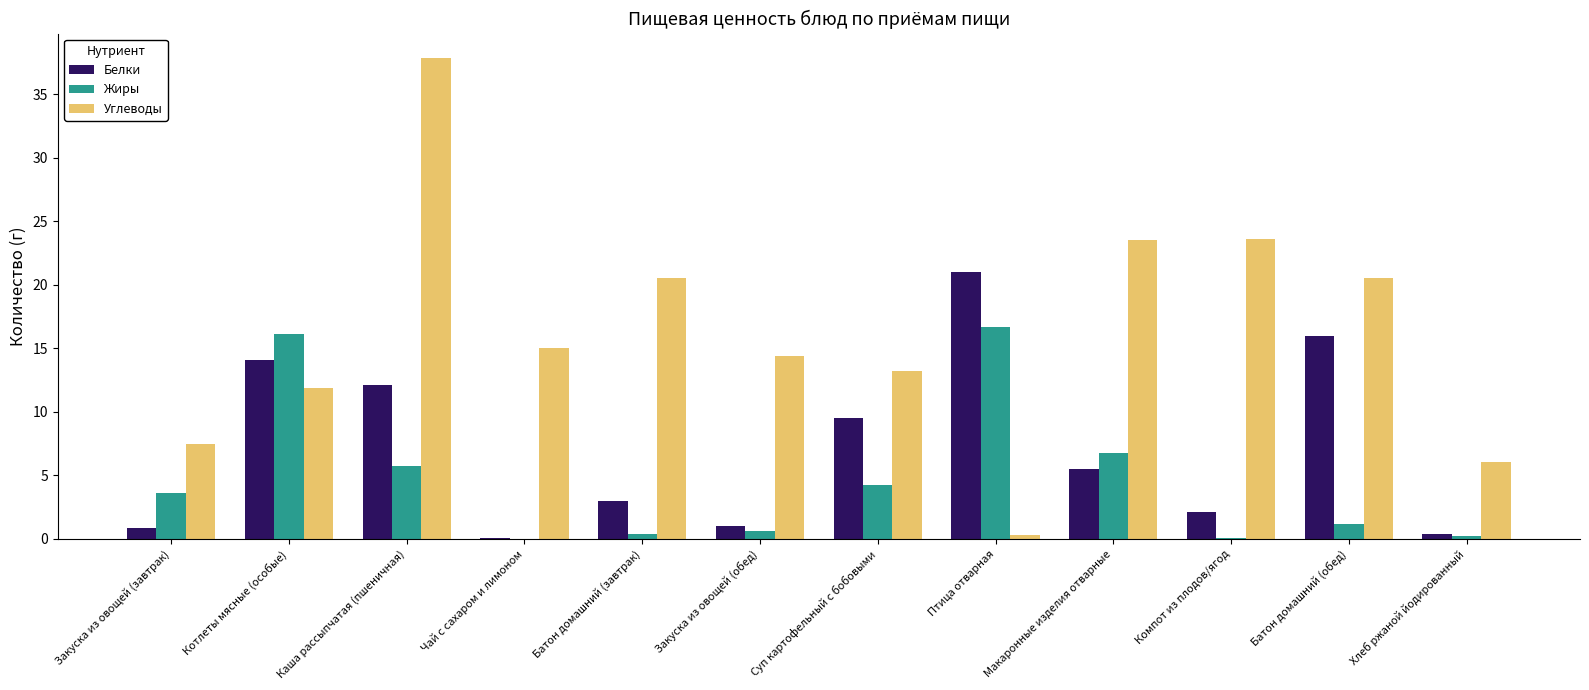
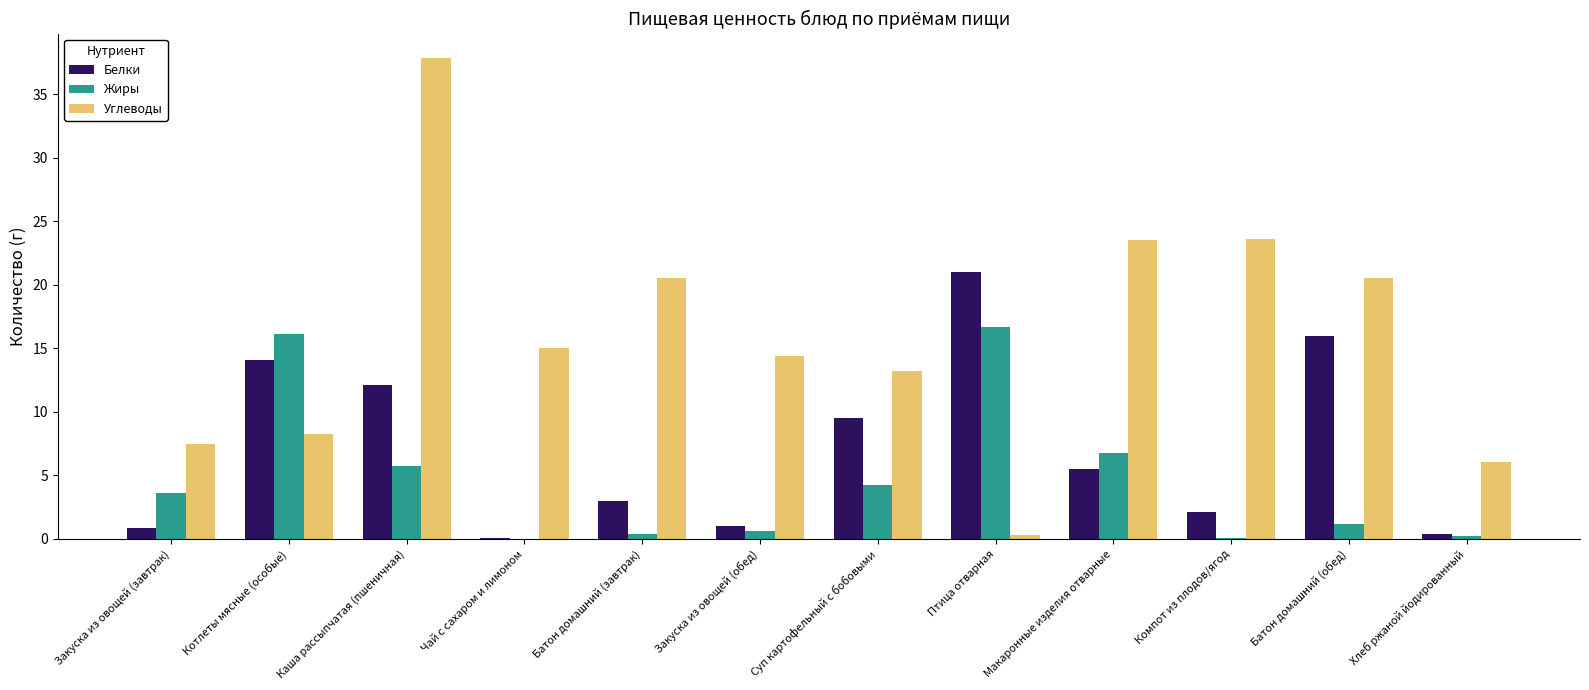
  {
    "Белки": {
      "Закуска из овощей (завтрак)": 0.8,
      "Котлеты мясные (особые)": 14.1,
      "Каша рассыпчатая (пшеничная)": 12.1,
      "Батон домашний (завтрак)": 3.0,
      "Закуска из овощей (обед)": 1.0,
      "Суп картофельный с бобовыми": 9.5,
      "Птица отварная": 21.1,
      "Макаронные изделия отварные": 5.5,
      "Компот из плодов/ягод": 2.1,
      "Батон домашний (обед)": 16.0,
      "Хлеб ржаной йодированный": 0.4
    },
    "Жиры": {
      "Закуска из овощей (завтрак)": 3.6,
      "Котлеты мясные (особые)": 16.1,
      "Каша рассыпчатая (пшеничная)": 5.7,
      "Батон домашний (завтрак)": 0.4,
      "Закуска из овощей (обед)": 0.6,
      "Суп картофельный с бобовыми": 4.2,
      "Птица отварная": 16.7,
      "Макаронные изделия отварные": 6.8,
      "Батон домашний (обед)": 1.2,
      "Хлеб ржаной йодированный": 0.2
    },
    "Углеводы": {
      "Закуска из овощей (завтрак)": 7.5,
-     "Котлеты мясные (особые)": 11.9,
+     "Котлеты мясные (особые)": 8.3,
      "Каша рассыпчатая (пшеничная)": 37.9,
      "Чай с сахаром и лимоном": 15.0,
      "Батон домашний (завтрак)": 20.6,
      "Закуска из овощей (обед)": 14.4,
      "Суп картофельный с бобовыми": 13.2,
      "Птица отварная": 0.3,
      "Макаронные изделия отварные": 23.6,
      "Компот из плодов/ягод": 23.6,
      "Батон домашний (обед)": 20.6,
      "Хлеб ржаной йодированный": 6.1
    }
  }
